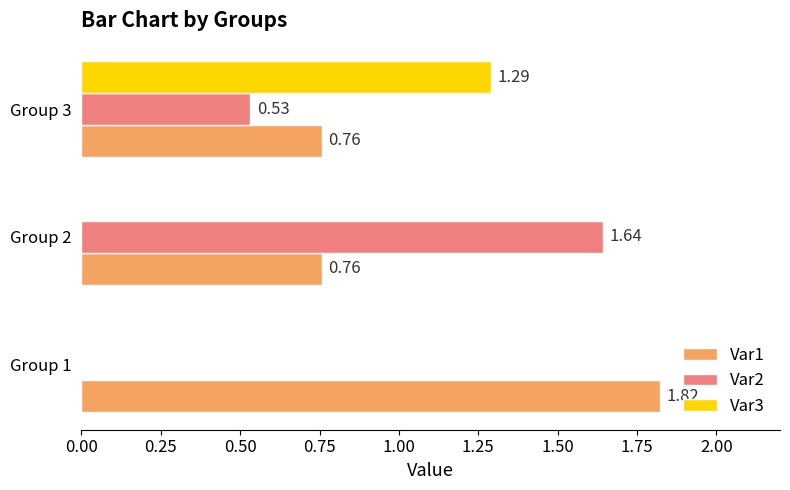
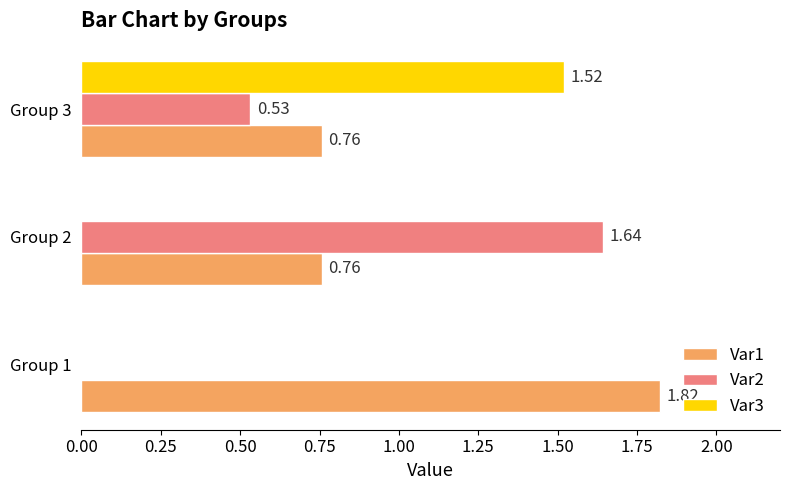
  {
    "Var3": {
-     "Group 3": 1.29
+     "Group 3": 1.52
    }
  }
